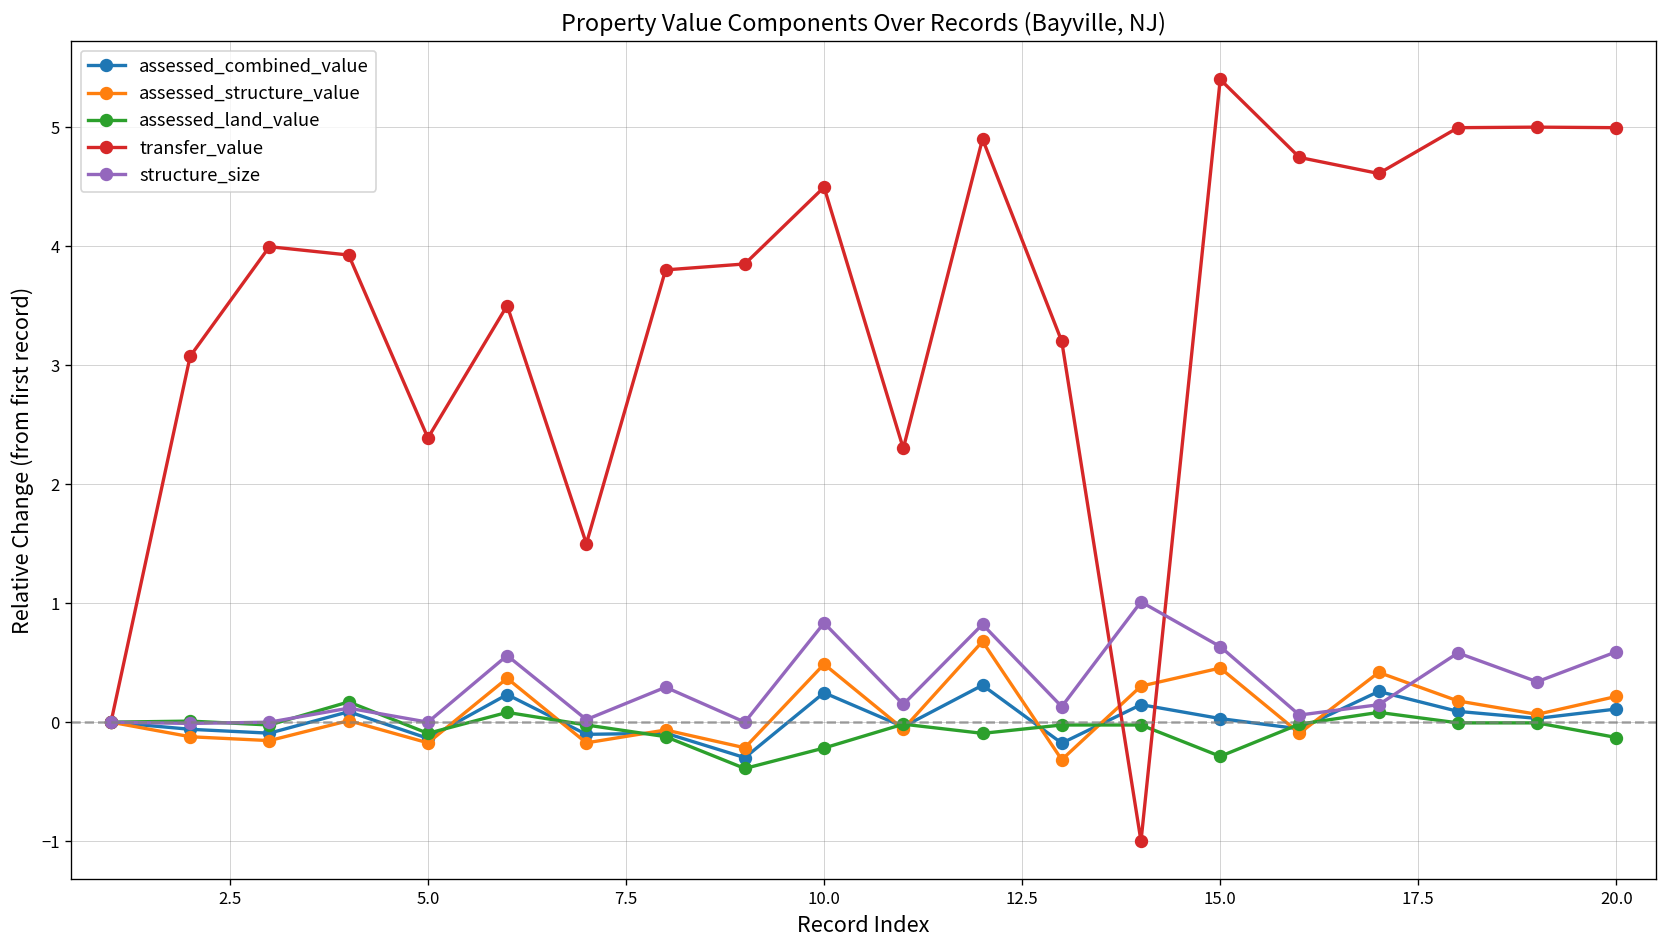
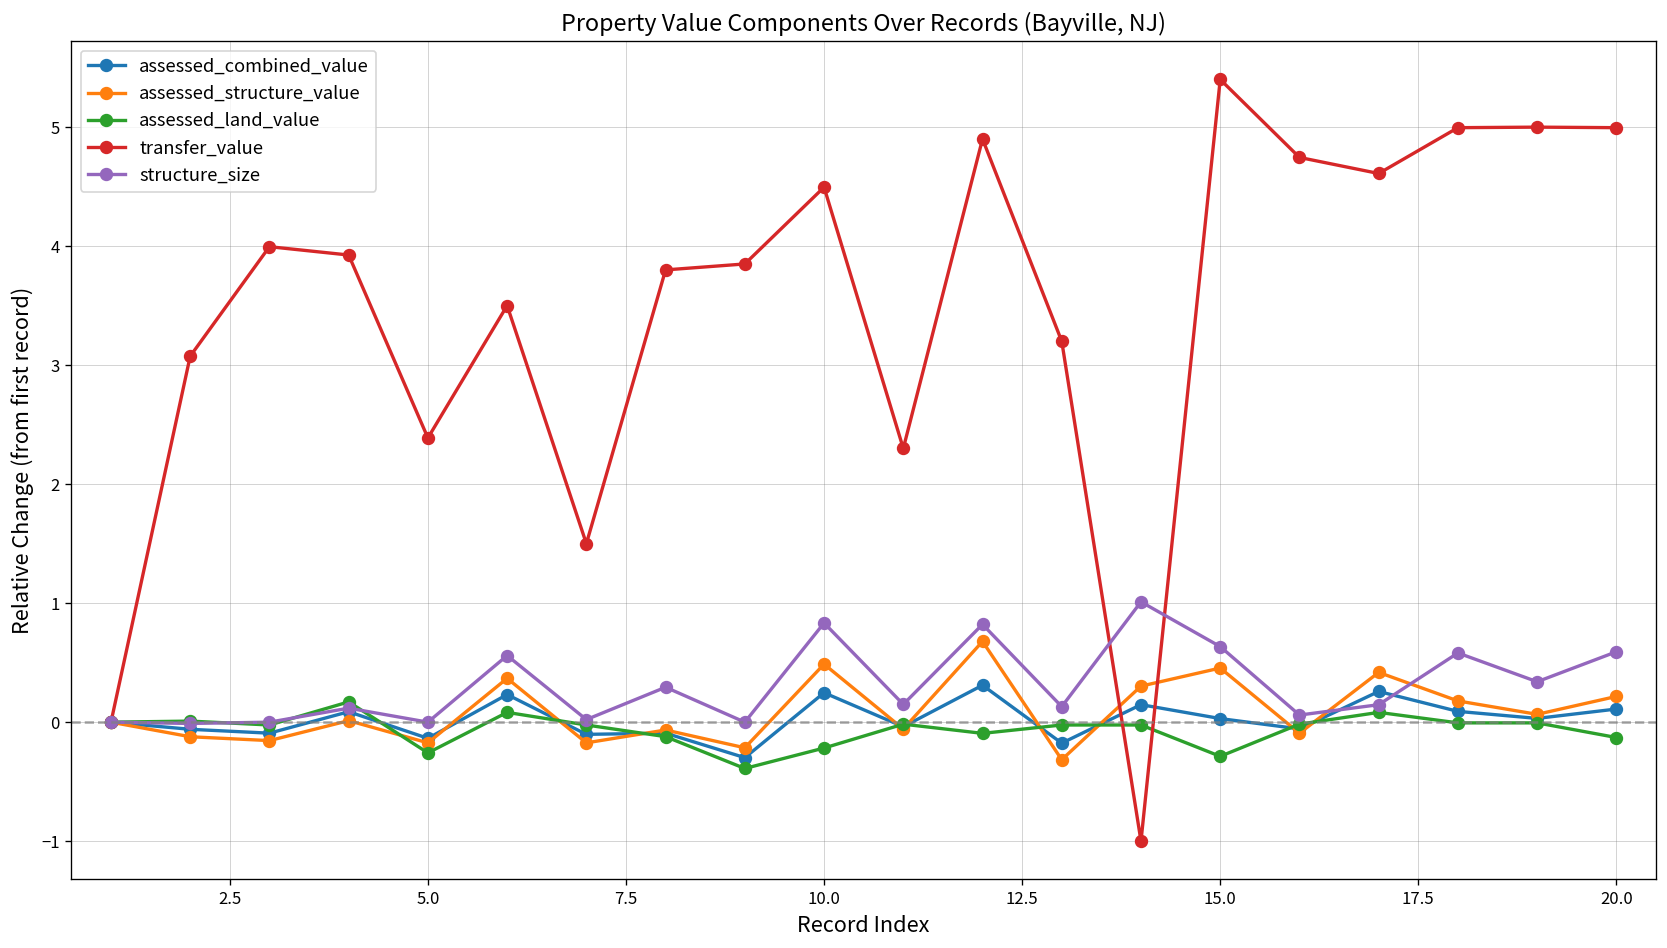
  {
    "assessed_combined_value": {
      "5.0": -0.1,
      "10.0": 0.2,
      "15.0": 0.0,
      "20.0": 0.1
    },
    "assessed_structure_value": {
      "5.0": -0.2,
      "10.0": 0.5,
      "15.0": 0.5,
      "20.0": 0.2
    },
    "assessed_land_value": {
-     "5.0": -0.1,
+     "5.0": -0.3,
      "10.0": -0.2,
      "15.0": -0.3,
      "20.0": -0.1
    },
    "transfer_value": {
      "5.0": 2.4,
      "10.0": 4.5,
      "15.0": 5.4,
      "20.0": 5.0
    },
    "structure_size": {
      "5.0": 0.0,
      "10.0": 0.8,
      "15.0": 0.6,
      "20.0": 0.6
    }
  }
